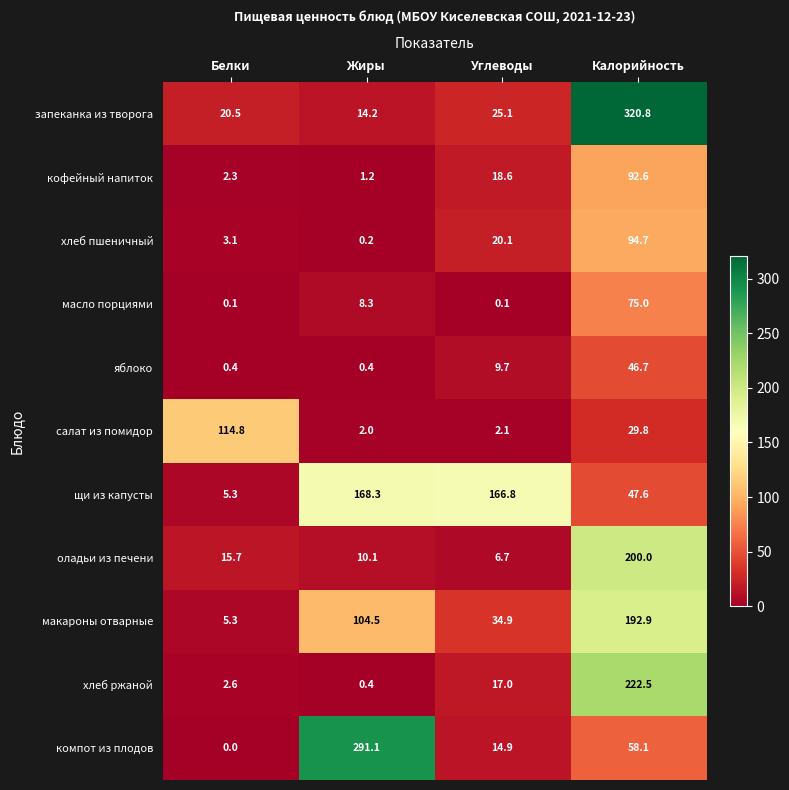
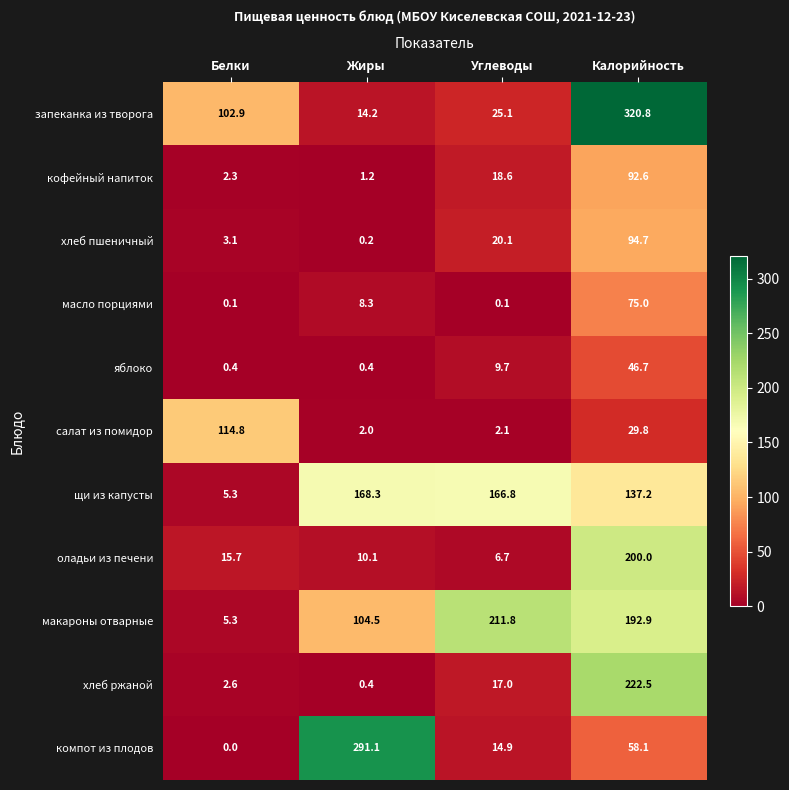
  {
    "запеканка из творога": {
-     "Белки": 20.5,
+     "Белки": 102.9,
      "Жиры": 14.2,
      "Углеводы": 25.1,
      "Калорийность": 320.8
    },
    "кофейный напиток": {
      "Белки": 2.3,
      "Жиры": 1.2,
      "Углеводы": 18.6,
      "Калорийность": 92.6
    },
    "хлеб пшеничный": {
      "Белки": 3.1,
      "Жиры": 0.2,
      "Углеводы": 20.1,
      "Калорийность": 94.7
    },
    "масло порциями": {
      "Белки": 0.1,
      "Жиры": 8.3,
      "Углеводы": 0.1,
      "Калорийность": 75.0
    },
    "яблоко": {
      "Белки": 0.4,
      "Жиры": 0.4,
      "Углеводы": 9.7,
      "Калорийность": 46.7
    },
    "салат из помидор": {
      "Белки": 114.8,
      "Жиры": 2.0,
      "Углеводы": 2.1,
      "Калорийность": 29.8
    },
    "щи из капусты": {
      "Белки": 5.3,
      "Жиры": 168.3,
      "Углеводы": 166.8,
-     "Калорийность": 47.6
+     "Калорийность": 137.2
    },
    "оладьи из печени": {
      "Белки": 15.7,
      "Жиры": 10.1,
      "Углеводы": 6.7,
      "Калорийность": 200.0
    },
    "макароны отварные": {
      "Белки": 5.3,
      "Жиры": 104.5,
-     "Углеводы": 34.9,
+     "Углеводы": 211.8,
      "Калорийность": 192.9
    },
    "хлеб ржаной": {
      "Белки": 2.6,
      "Жиры": 0.4,
      "Углеводы": 17.0,
      "Калорийность": 222.5
    },
    "компот из плодов": {
      "Белки": 0.0,
      "Жиры": 291.1,
      "Углеводы": 14.9,
      "Калорийность": 58.1
    }
  }
